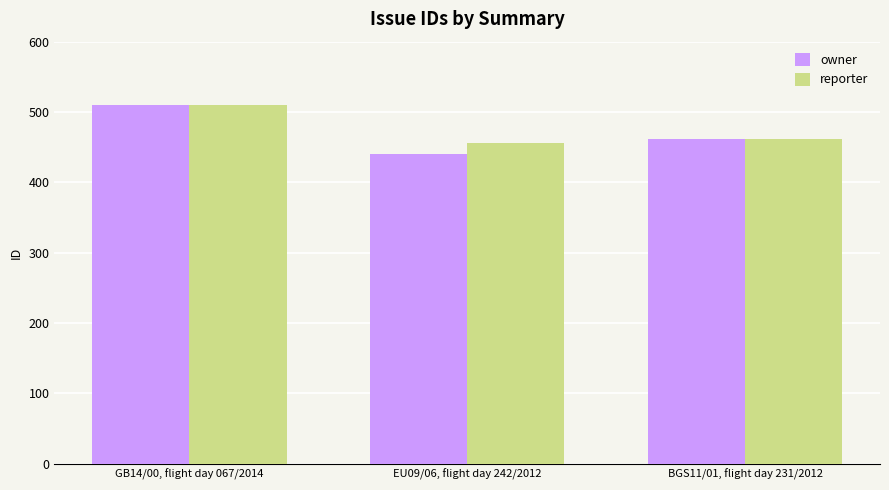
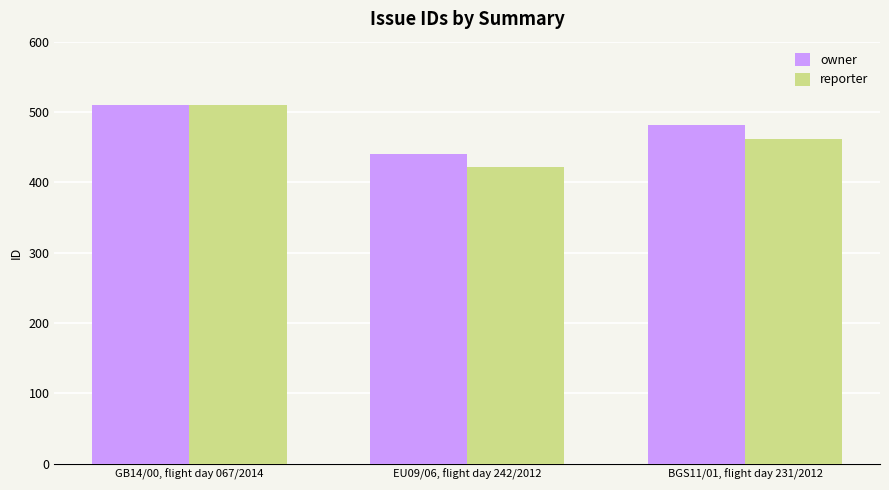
  {
    "owner": {
      "GB14/00, flight day 067/2014": 510,
      "EU09/06, flight day 242/2012": 440,
-     "BGS11/01, flight day 231/2012": 460
+     "BGS11/01, flight day 231/2012": 480
    },
    "reporter": {
      "GB14/00, flight day 067/2014": 510,
-     "EU09/06, flight day 242/2012": 460,
+     "EU09/06, flight day 242/2012": 420,
      "BGS11/01, flight day 231/2012": 460
    }
  }
